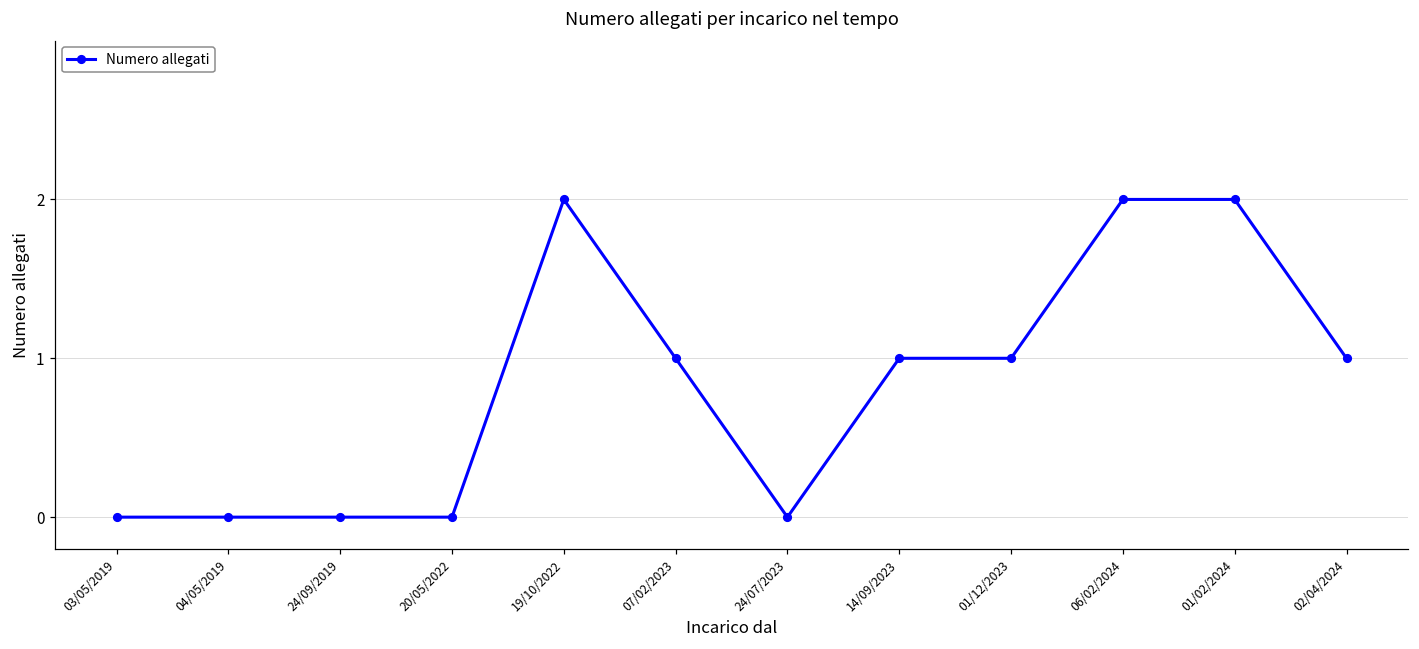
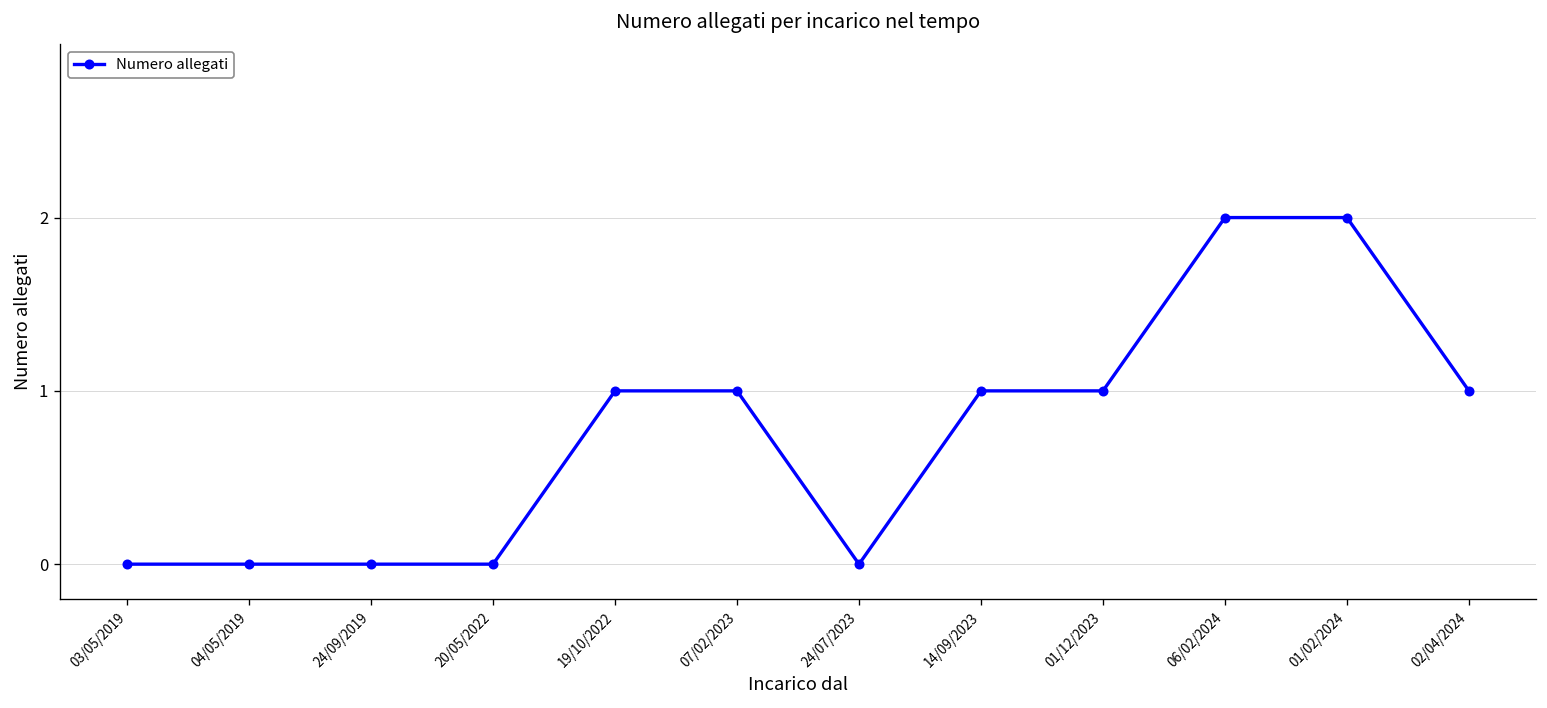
  {
    "03/05/2019": 0,
    "04/05/2019": 0,
    "24/09/2019": 0,
    "20/05/2022": 0,
-   "19/10/2022": 2,
+   "19/10/2022": 1,
    "07/02/2023": 1,
    "24/07/2023": 0,
    "14/09/2023": 1,
    "01/12/2023": 1,
    "06/02/2024": 2,
    "01/02/2024": 2,
    "02/04/2024": 1
  }
